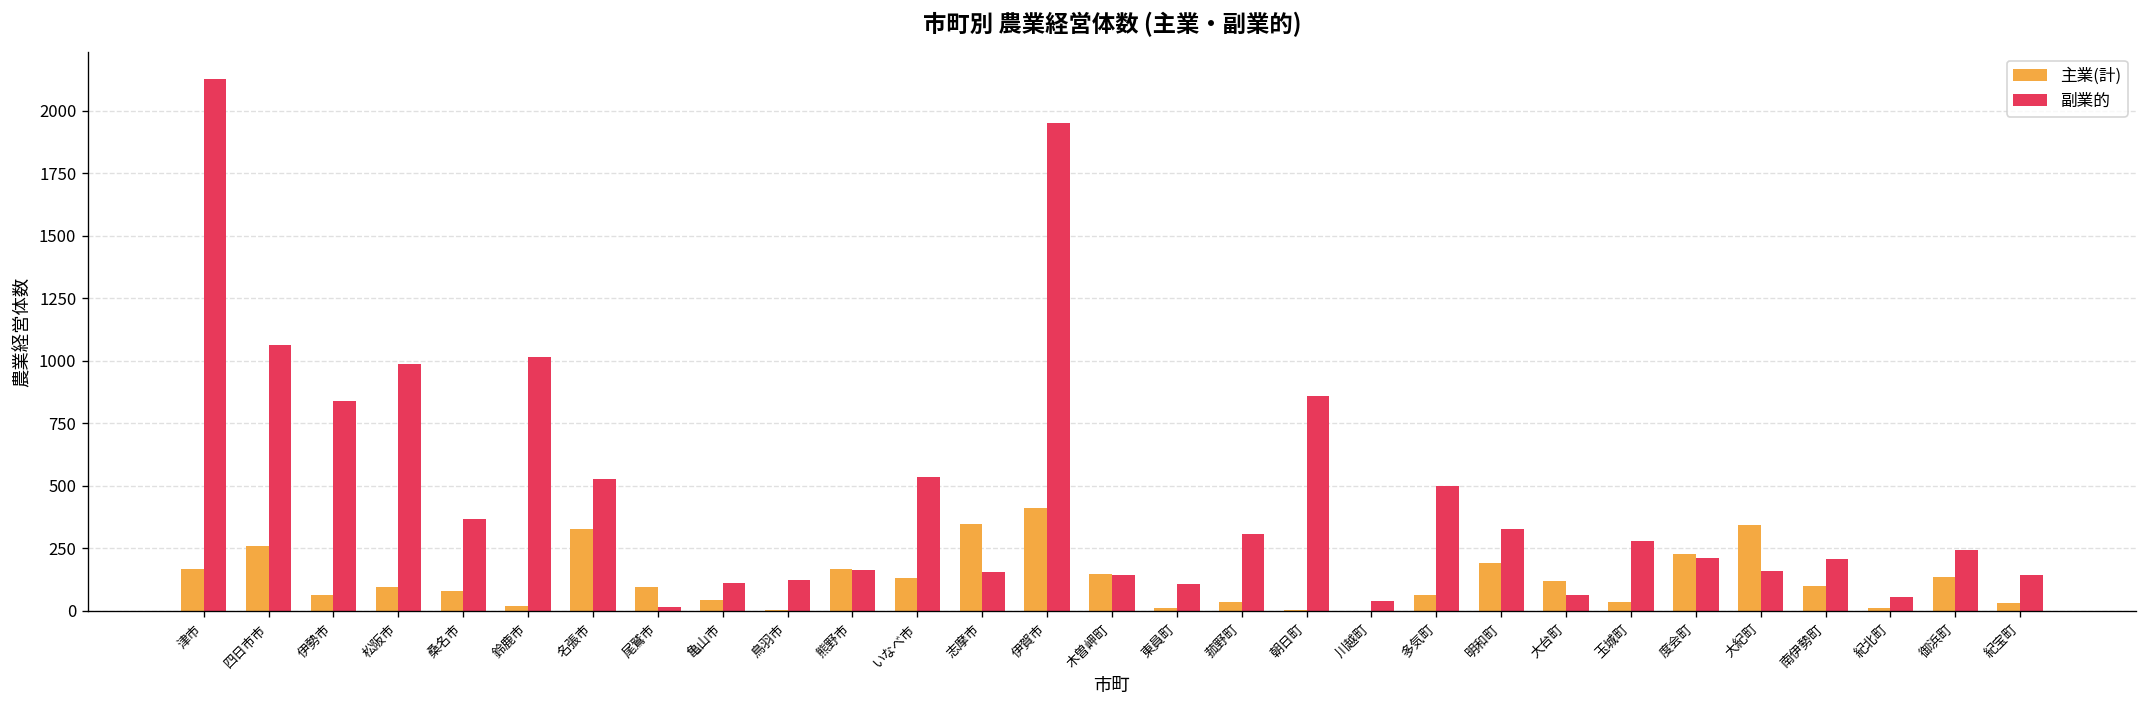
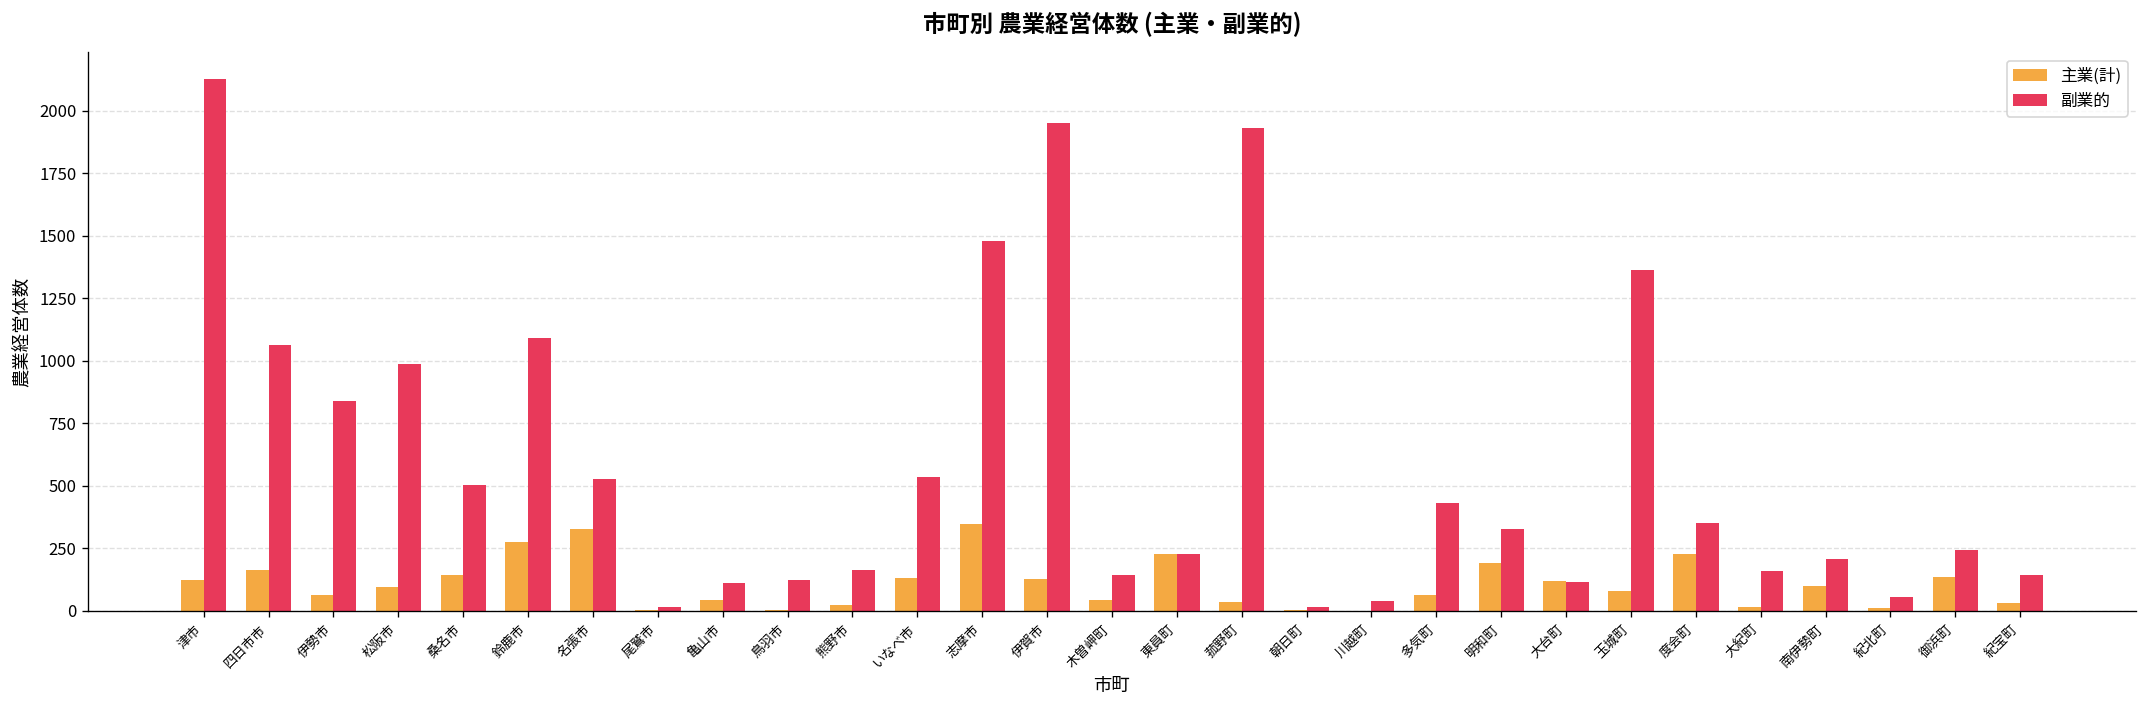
  {
    "主業(計)": {
-     "津市": 170,
-     "四日市市": 260,
+     "津市": 120,
+     "四日市市": 160,
      "伊勢市": 60,
      "松阪市": 90,
-     "桑名市": 80,
-     "鈴鹿市": 20,
+     "桑名市": 140,
+     "鈴鹿市": 270,
      "名張市": 330,
-     "尾鷲市": 100,
+     "尾鷲市": 0,
      "亀山市": 40,
-     "熊野市": 170,
+     "熊野市": 20,
      "いなべ市": 130,
      "志摩市": 350,
-     "伊賀市": 410,
-     "木曽岬町": 150,
-     "東員町": 10,
+     "伊賀市": 130,
+     "木曽岬町": 40,
+     "東員町": 230,
      "菰野町": 40,
      "川越町": 0,
      "多気町": 60,
      "明和町": 190,
      "大台町": 120,
-     "玉城町": 40,
+     "玉城町": 80,
      "度会町": 230,
-     "大紀町": 340,
+     "大紀町": 20,
      "南伊勢町": 100,
      "御浜町": 130,
      "紀宝町": 30
    },
    "副業的": {
      "津市": 2130,
      "四日市市": 1060,
      "伊勢市": 840,
      "松阪市": 990,
-     "桑名市": 370,
-     "鈴鹿市": 1020,
+     "桑名市": 500,
+     "鈴鹿市": 1090,
      "名張市": 530,
      "尾鷲市": 20,
      "亀山市": 110,
      "鳥羽市": 120,
      "熊野市": 160,
      "いなべ市": 530,
-     "志摩市": 160,
+     "志摩市": 1480,
      "伊賀市": 1950,
      "木曽岬町": 140,
-     "東員町": 110,
-     "菰野町": 310,
-     "朝日町": 860,
+     "東員町": 230,
+     "菰野町": 1930,
+     "朝日町": 20,
      "川越町": 40,
-     "多気町": 500,
+     "多気町": 430,
      "明和町": 330,
-     "大台町": 60,
-     "玉城町": 280,
-     "度会町": 210,
+     "大台町": 110,
+     "玉城町": 1360,
+     "度会町": 350,
      "大紀町": 160,
      "南伊勢町": 210,
      "紀北町": 50,
      "御浜町": 240,
      "紀宝町": 140
    }
  }
